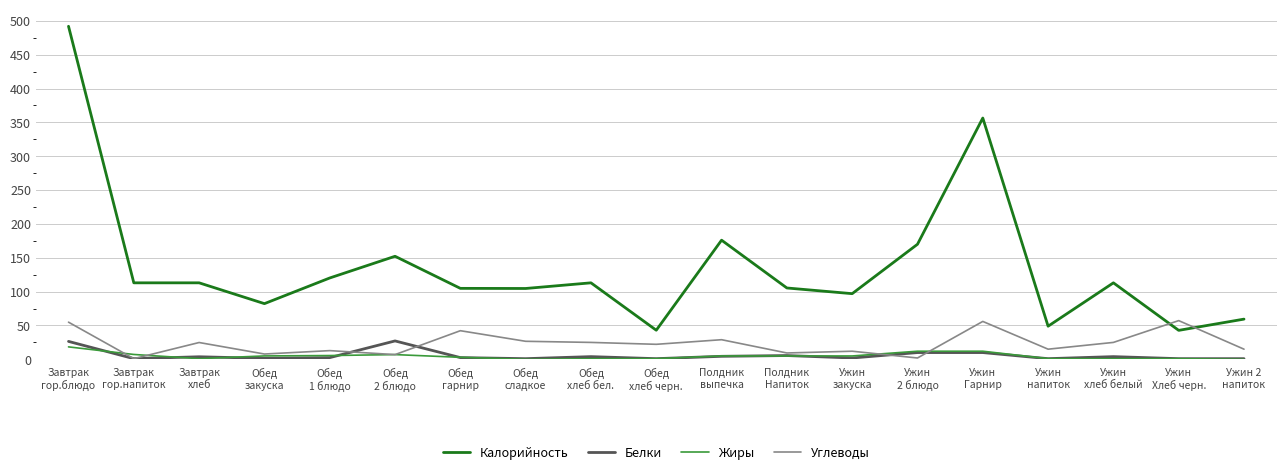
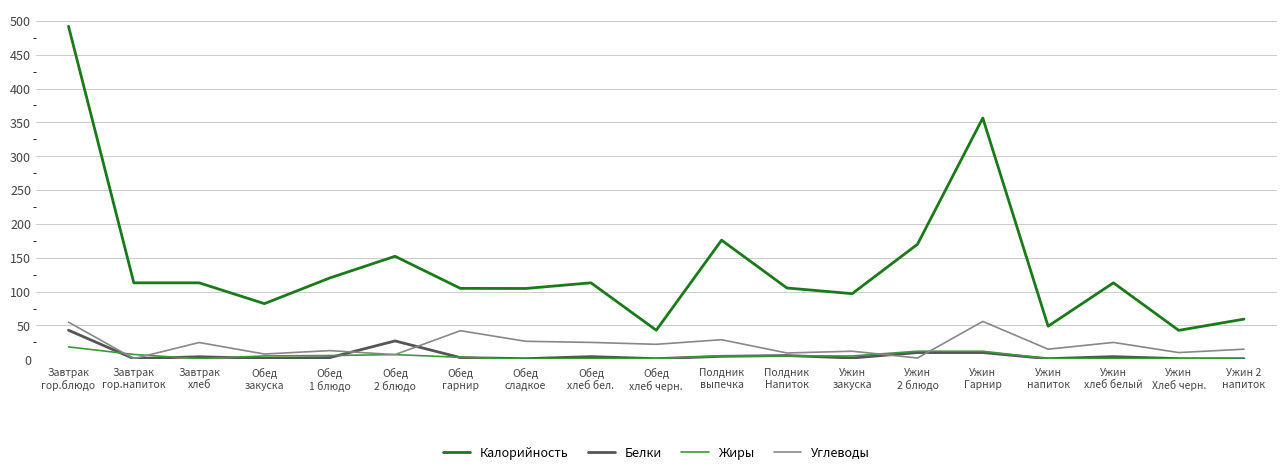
  {
    "Белки": {
-     "Завтрак гор.блюдо": 30,
+     "Завтрак гор.блюдо": 40,
      "Обед 2 блюдо": 30
    },
    "Углеводы": {
      "Завтрак гор.блюдо": 50,
      "Завтрак хлеб": 20,
      "Обед 1 блюдо": 10,
      "Обед гарнир": 40,
      "Обед сладкое": 30,
      "Обед хлеб бел.": 30,
      "Обед хлеб черн.": 20,
      "Полдник выпечка": 30,
      "Ужин закуска": 10,
      "Ужин 2 блюдо": 0,
      "Ужин Гарнир": 60,
      "Ужин напиток": 20,
      "Ужин хлеб белый": 30,
-     "Ужин Хлеб черн.": 60,
+     "Ужин Хлеб черн.": 10,
      "Ужин 2 напиток": 20
    }
  }
